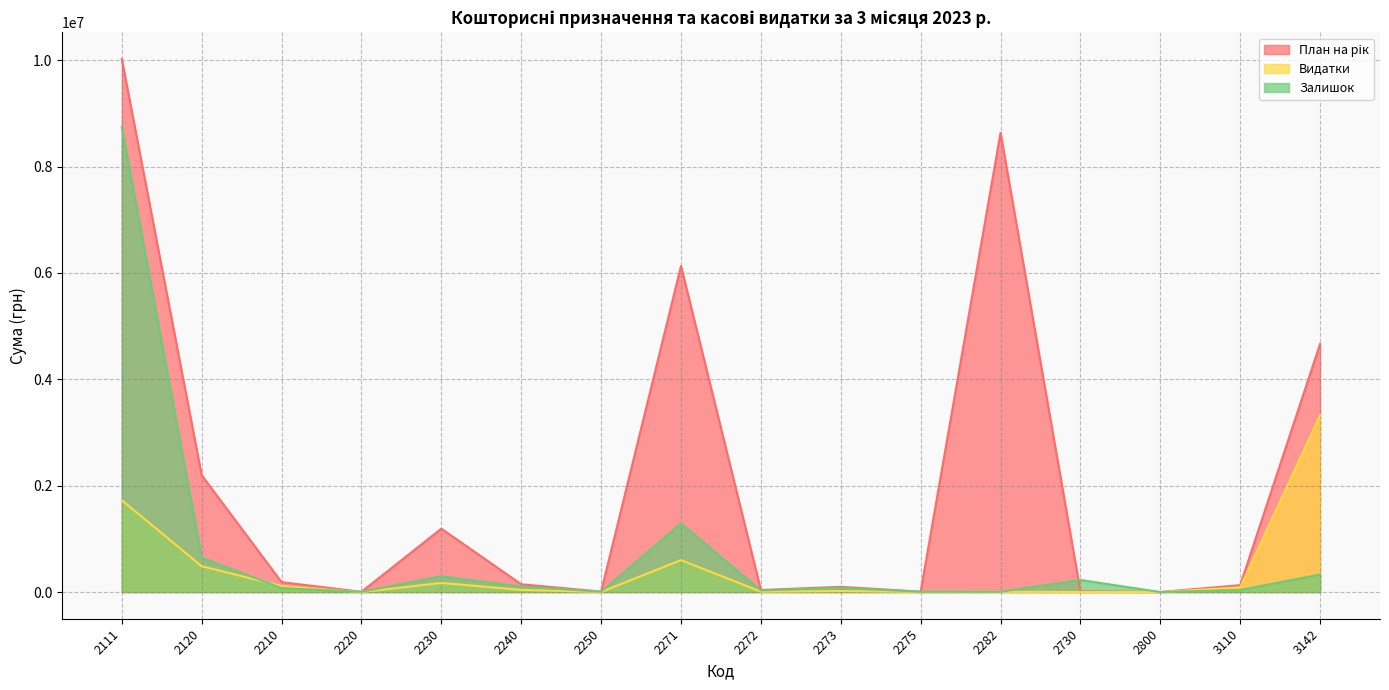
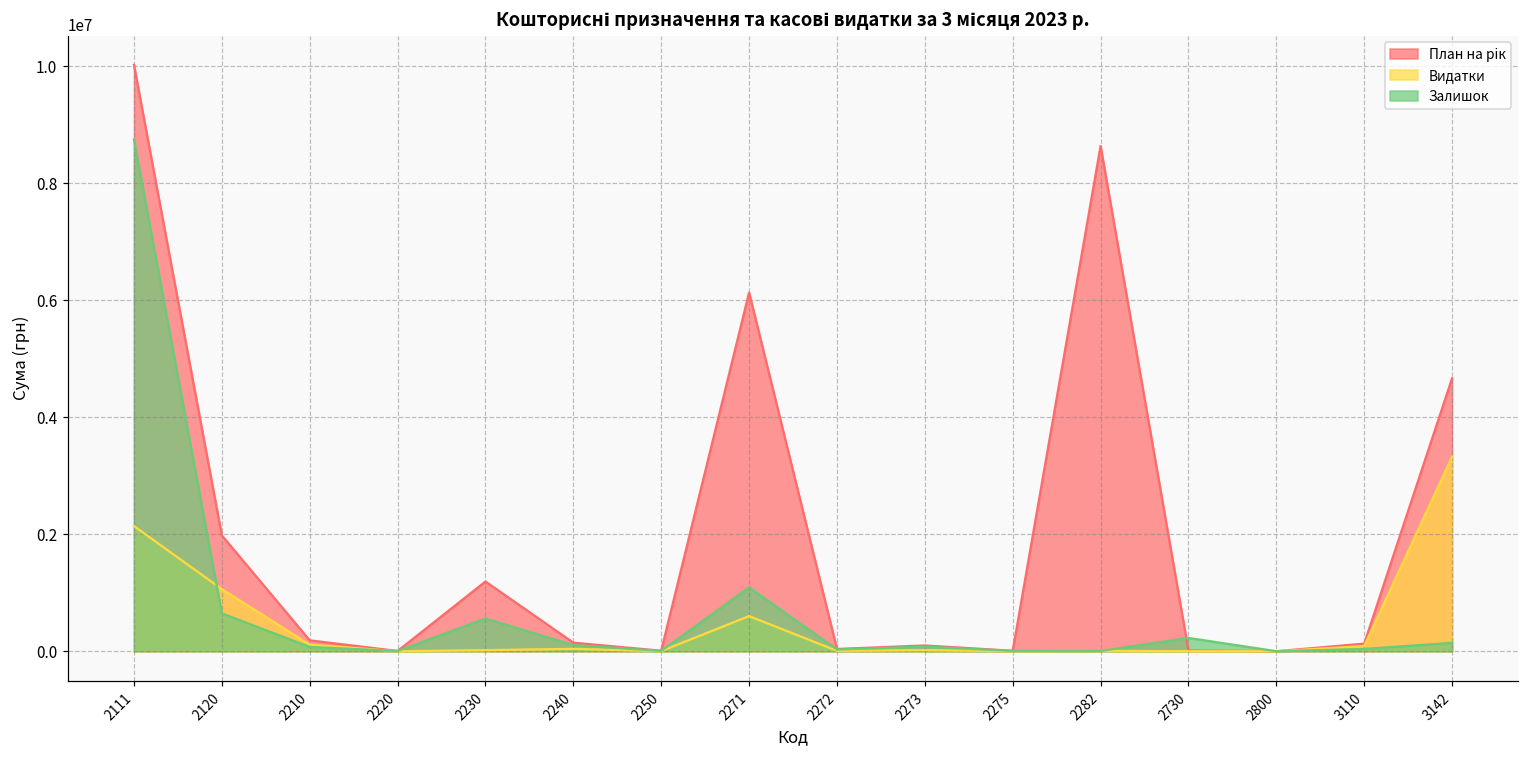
  {
    "План на рік": {
      "2111": 10000000,
-     "2120": 2200000,
+     "2120": 2000000,
      "2210": 200000,
      "2230": 1200000,
      "2271": 6100000,
      "2282": 8600000,
      "3142": 4700000
    },
    "Видатки": {
-     "2111": 1700000,
-     "2120": 500000,
-     "2230": 200000,
+     "2111": 2100000,
+     "2120": 1100000,
+     "2230": 0,
      "2240": 0,
      "2271": 600000,
      "2273": 0,
      "3142": 3300000
    },
    "Залишок": {
      "2111": 8700000,
      "2120": 600000,
-     "2230": 300000,
-     "2271": 1300000,
+     "2230": 600000,
+     "2271": 1100000,
      "2730": 200000,
      "3110": 0,
-     "3142": 300000
+     "3142": 100000
    }
  }
